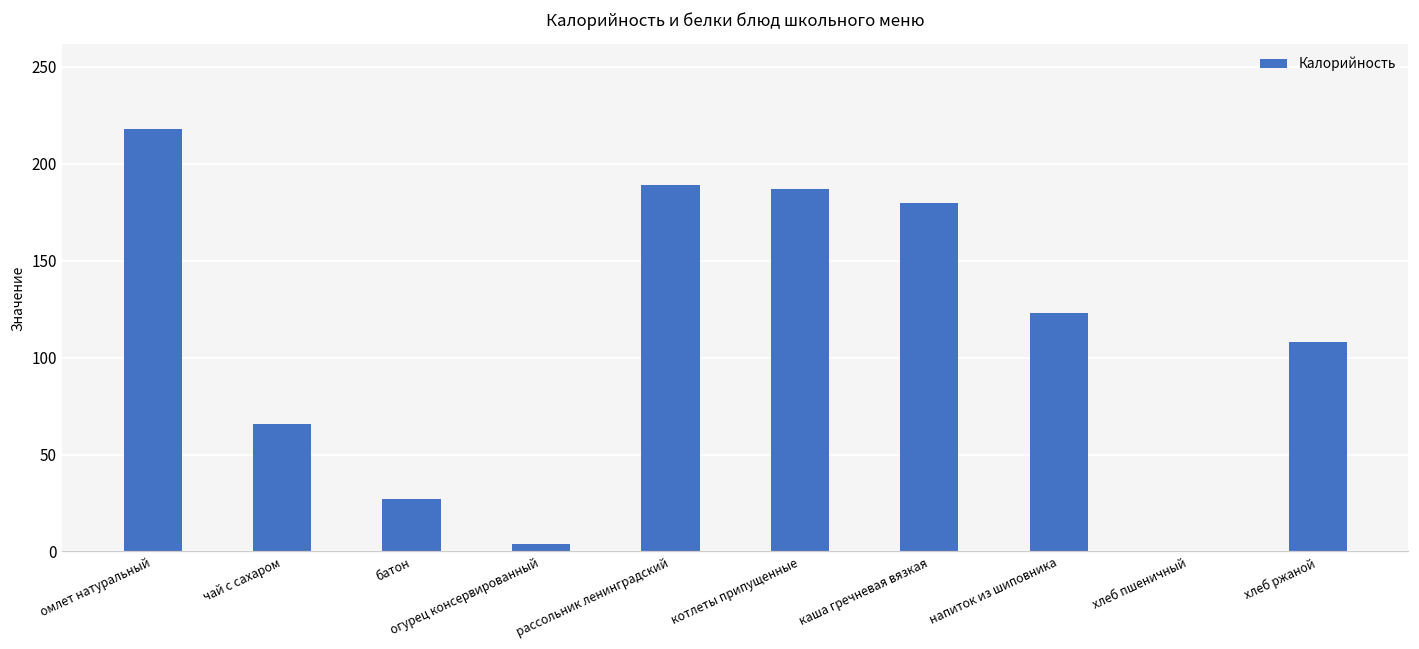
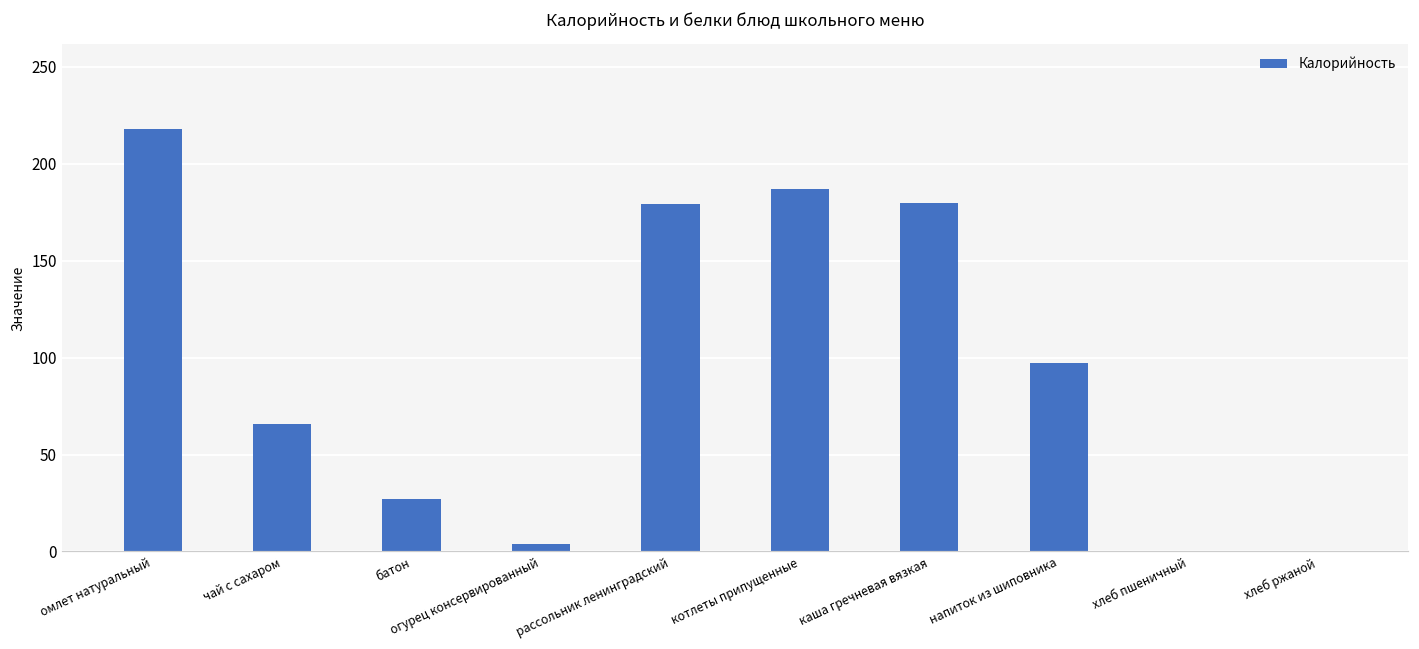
  {
    "омлет натуральный": 218,
    "чай с сахаром": 66,
    "батон": 27,
    "огурец консервированный": 4,
-   "рассольник ленинградский": 189,
+   "рассольник ленинградский": 179,
    "котлеты припущенные": 187,
    "каша гречневая вязкая": 180,
-   "напиток из шиповника": 123,
+   "напиток из шиповника": 97,
    "хлеб пшеничный": 0,
-   "хлеб ржаной": 108
+   "хлеб ржаной": 0
  }
